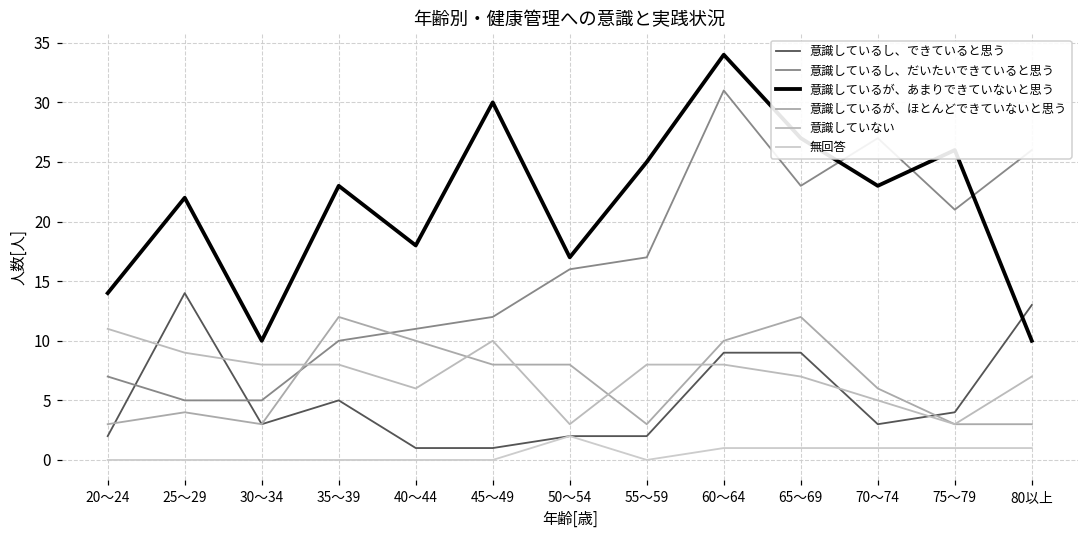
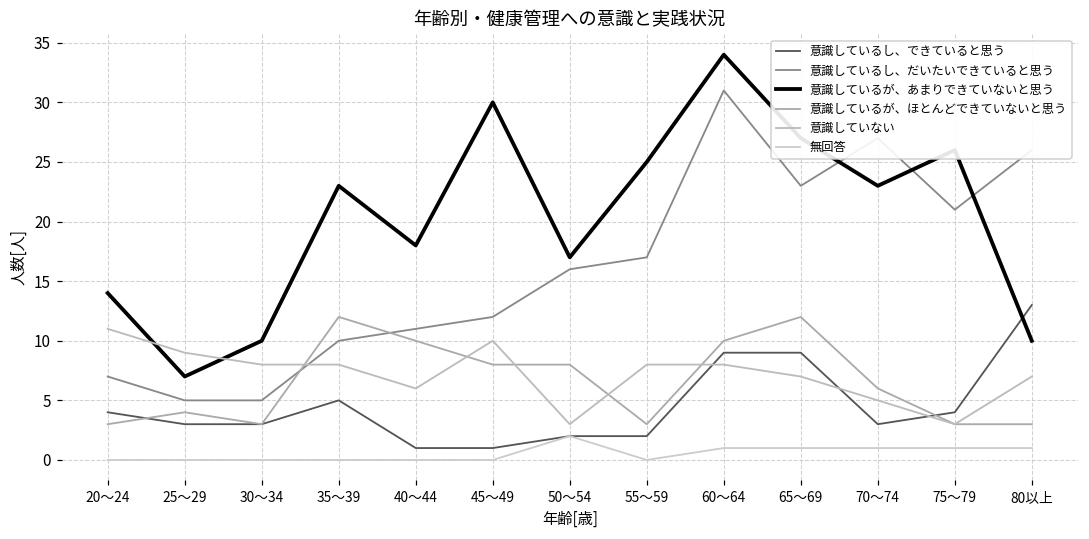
  {
    "意識しているし、できていると思う": {
-     "20～24": 2,
-     "25～29": 14,
+     "20～24": 4,
+     "25～29": 3,
      "35～39": 5,
      "40～44": 1,
      "45～49": 1,
      "55～59": 2,
      "60～64": 9,
      "65～69": 9,
      "70～74": 3,
      "75～79": 4,
      "80以上": 13
    },
    "意識しているが、あまりできていないと思う": {
      "20～24": 14,
-     "25～29": 22,
+     "25～29": 7,
      "30～34": 10,
      "35～39": 23,
      "40～44": 18,
      "45～49": 30,
      "50～54": 17,
      "55～59": 25,
      "60～64": 34,
      "70～74": 23,
      "80以上": 10
    }
  }
